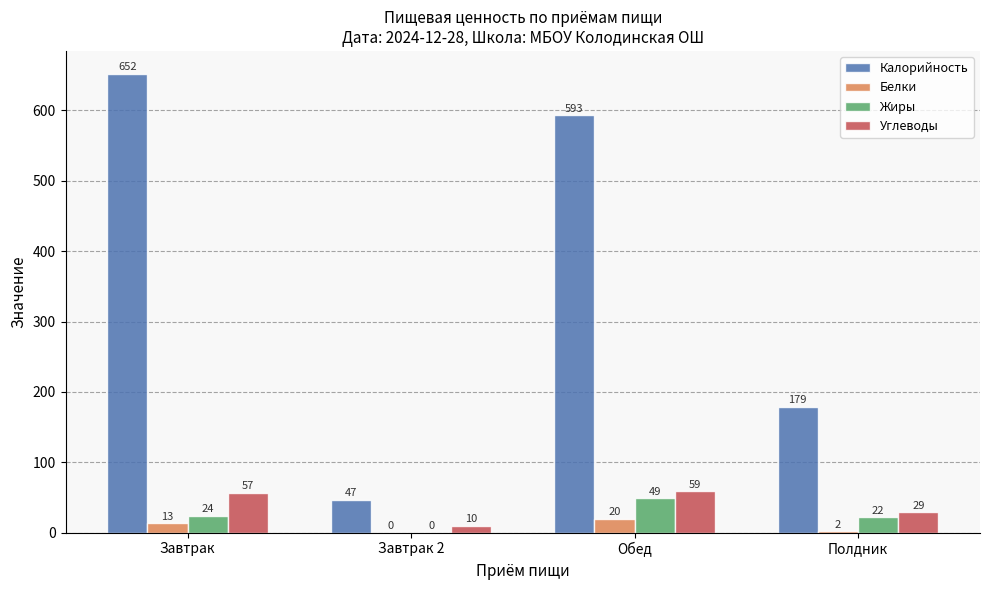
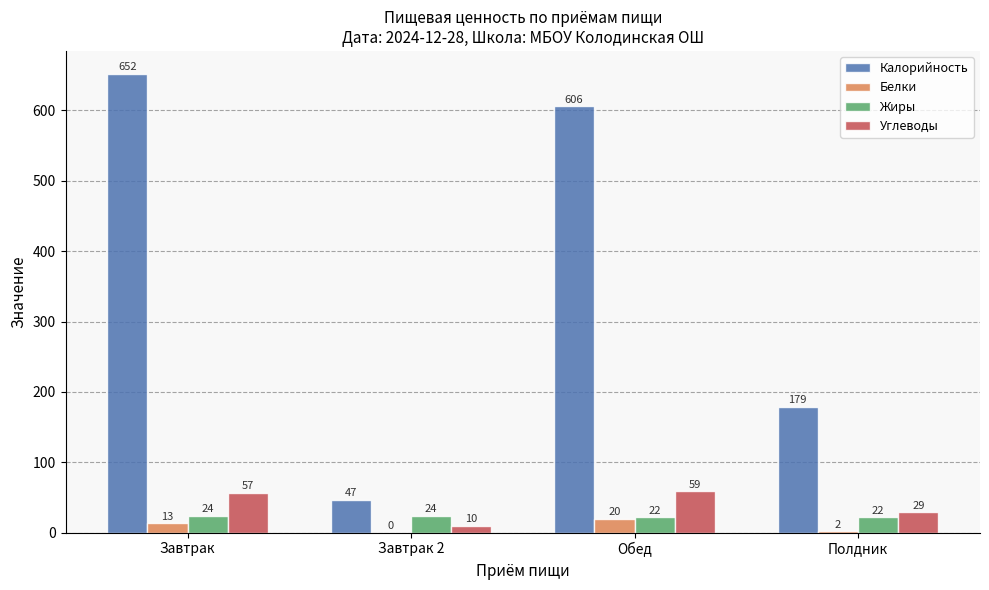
  {
    "Калорийность": {
      "Завтрак": 652,
      "Завтрак 2": 47,
-     "Обед": 593,
+     "Обед": 606,
      "Полдник": 179
    },
    "Жиры": {
      "Завтрак": 24,
-     "Завтрак 2": 0,
-     "Обед": 49,
+     "Завтрак 2": 24,
+     "Обед": 22,
      "Полдник": 22
    }
  }
